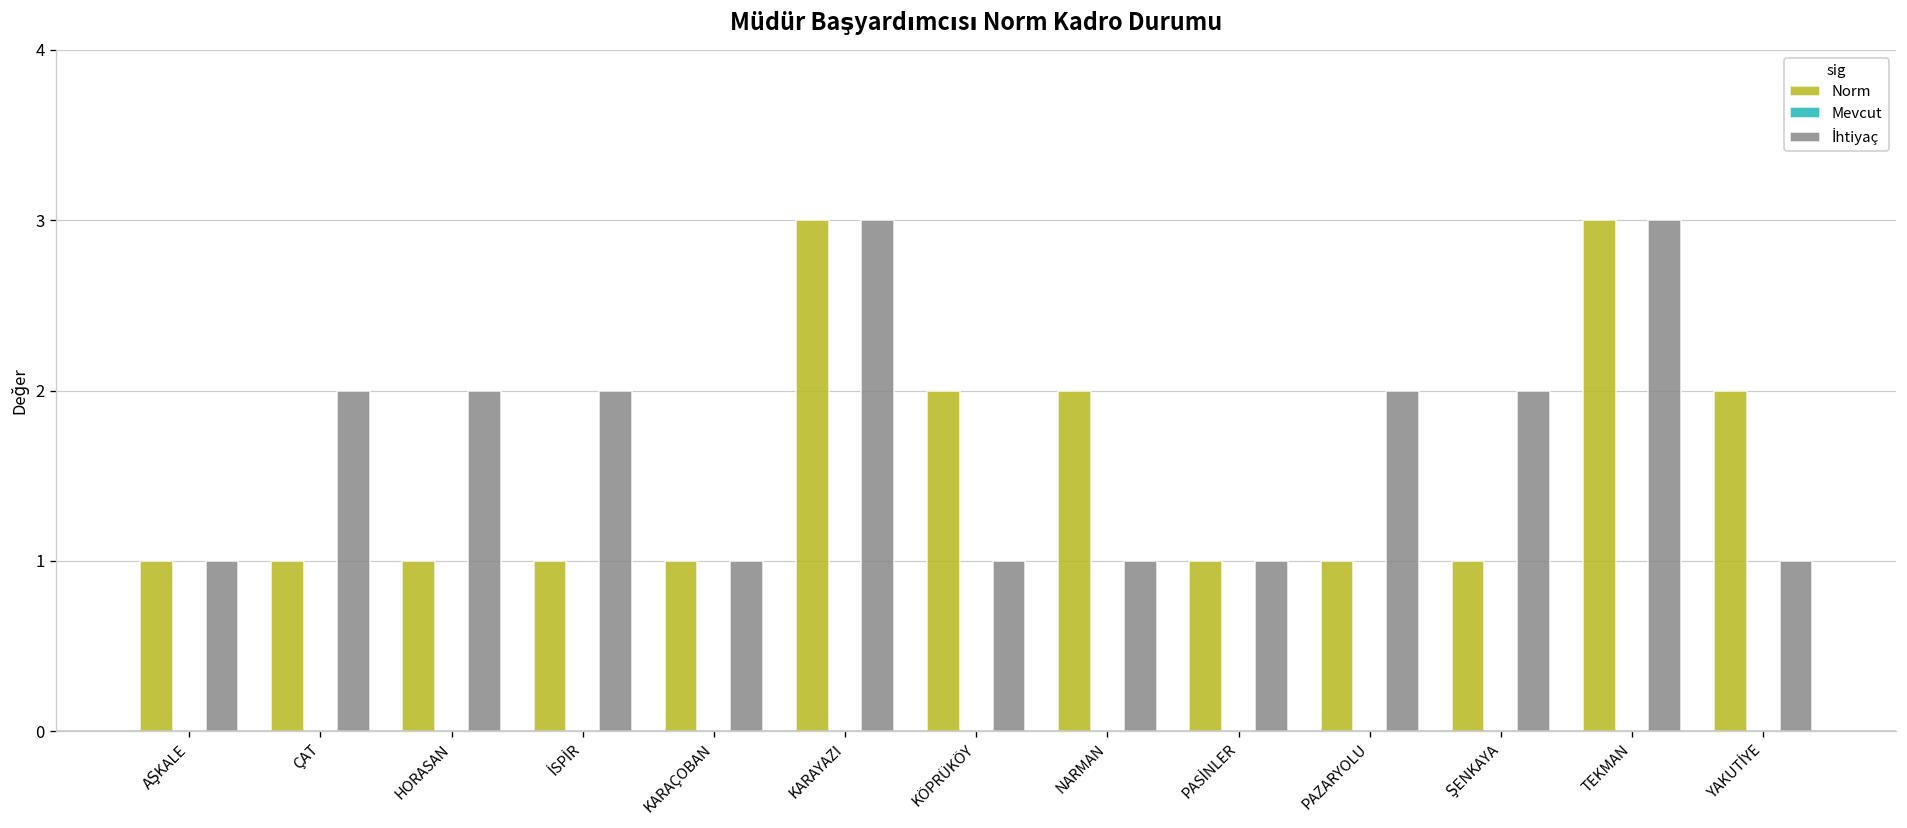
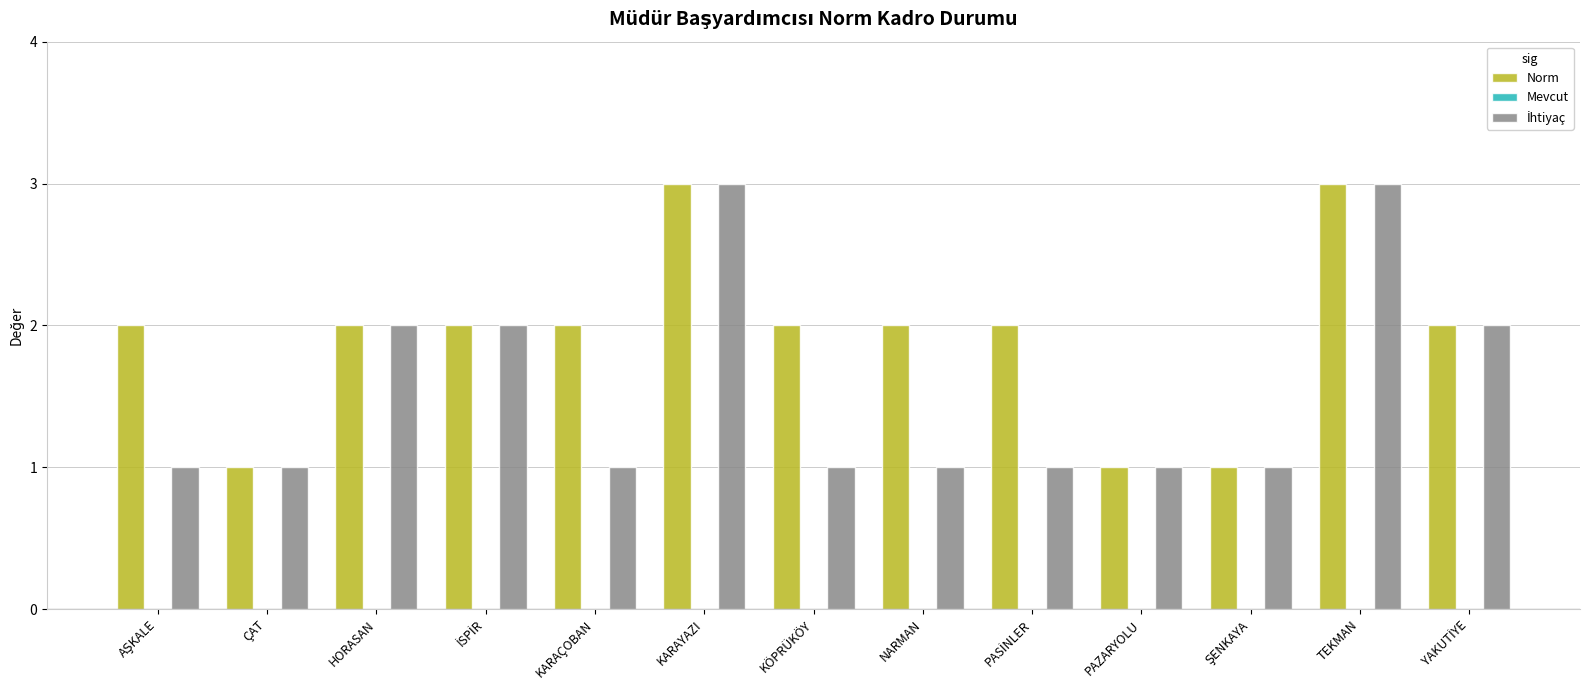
  {
    "Norm": {
-     "AŞKALE": 1,
+     "AŞKALE": 2,
      "ÇAT": 1,
-     "HORASAN": 1,
-     "İSPİR": 1,
-     "KARAÇOBAN": 1,
+     "HORASAN": 2,
+     "İSPİR": 2,
+     "KARAÇOBAN": 2,
      "KARAYAZI": 3,
      "KÖPRÜKÖY": 2,
      "NARMAN": 2,
-     "PASİNLER": 1,
+     "PASİNLER": 2,
      "PAZARYOLU": 1,
      "ŞENKAYA": 1,
      "TEKMAN": 3,
      "YAKUTİYE": 2
    },
    "Mevcut": {
      "AŞKALE": 0,
      "ÇAT": 0,
      "HORASAN": 0,
      "İSPİR": 0,
      "KARAÇOBAN": 0,
      "KARAYAZI": 0,
      "KÖPRÜKÖY": 0,
      "NARMAN": 0,
      "PASİNLER": 0,
      "PAZARYOLU": 0,
      "ŞENKAYA": 0,
      "TEKMAN": 0,
      "YAKUTİYE": 0
    },
    "İhtiyaç": {
      "AŞKALE": 1,
-     "ÇAT": 2,
+     "ÇAT": 1,
      "HORASAN": 2,
      "İSPİR": 2,
      "KARAÇOBAN": 1,
      "KARAYAZI": 3,
      "KÖPRÜKÖY": 1,
      "NARMAN": 1,
      "PASİNLER": 1,
-     "PAZARYOLU": 2,
-     "ŞENKAYA": 2,
+     "PAZARYOLU": 1,
+     "ŞENKAYA": 1,
      "TEKMAN": 3,
-     "YAKUTİYE": 1
+     "YAKUTİYE": 2
    }
  }
